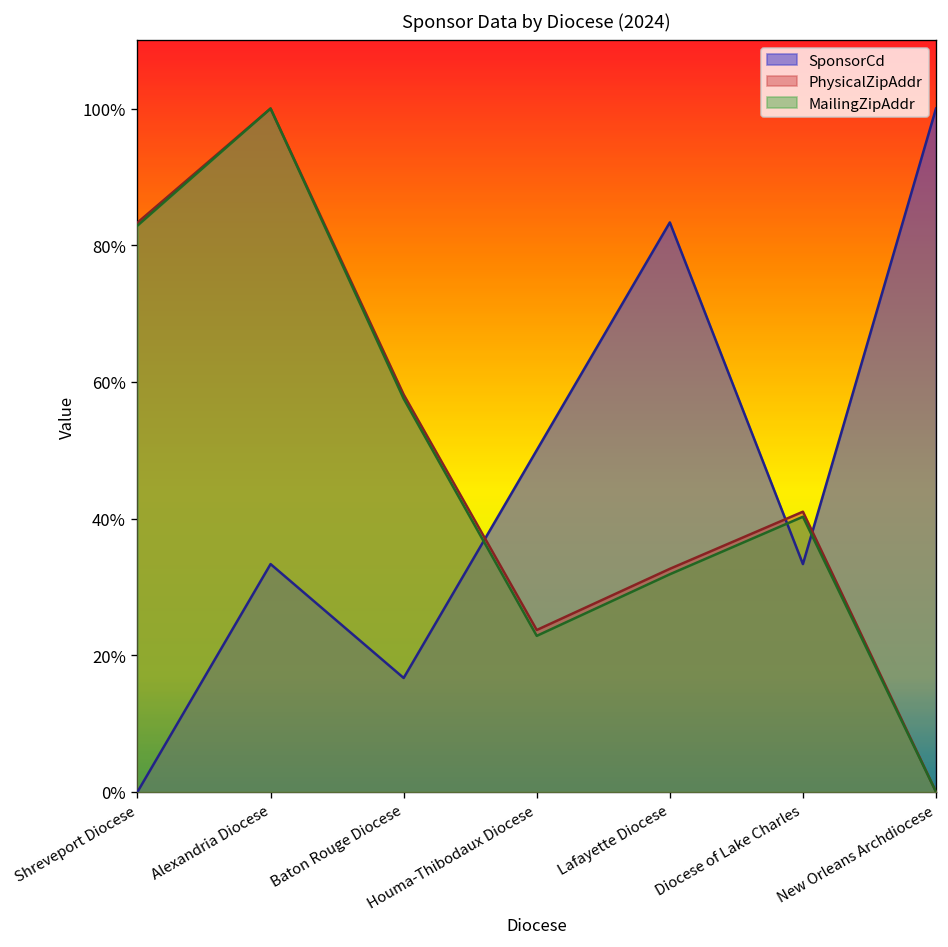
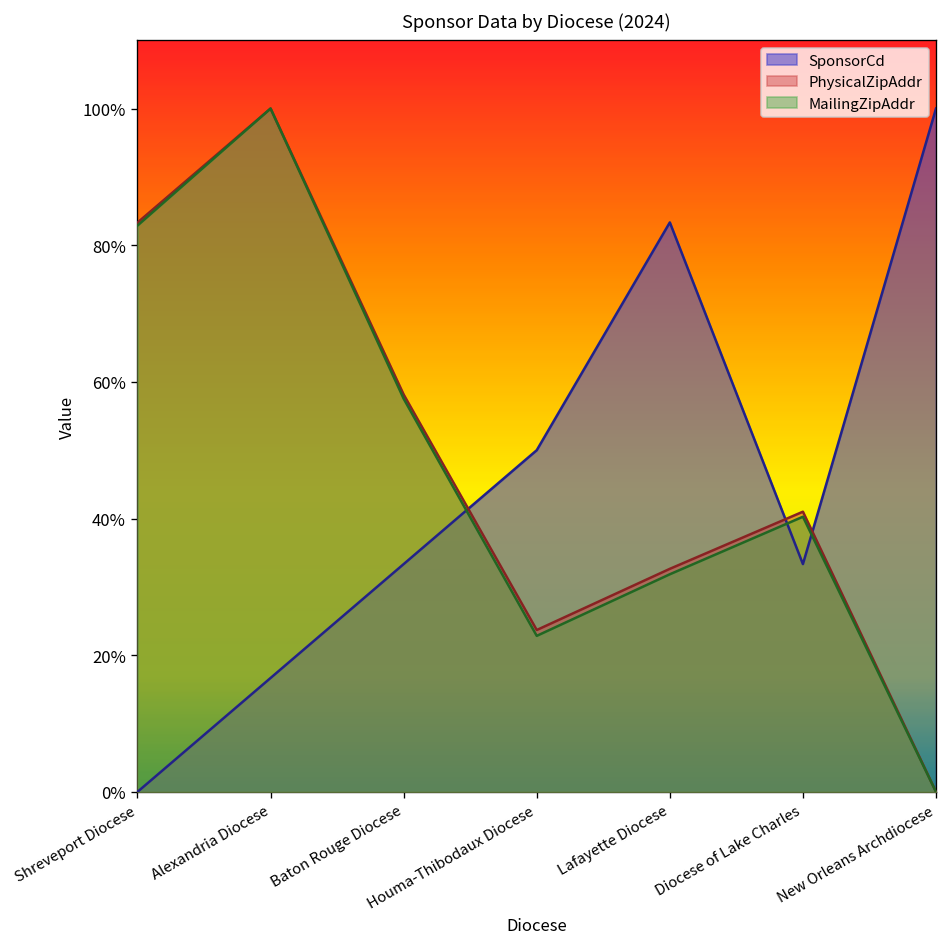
  {
    "SponsorCd": {
      "Shreveport Diocese": "0%",
-     "Alexandria Diocese": "33%",
-     "Baton Rouge Diocese": "17%",
+     "Alexandria Diocese": "17%",
+     "Baton Rouge Diocese": "33%",
      "Houma-Thibodaux Diocese": "50%",
      "Lafayette Diocese": "83%",
      "Diocese of Lake Charles": "33%",
      "New Orleans Archdiocese": "100%"
    },
    "PhysicalZipAddr": {
      "Baton Rouge Diocese": "58%",
      "Houma-Thibodaux Diocese": "24%",
      "Lafayette Diocese": "33%",
      "Diocese of Lake Charles": "41%"
    },
    "MailingZipAddr": {
      "Baton Rouge Diocese": "58%",
      "Houma-Thibodaux Diocese": "23%",
      "Lafayette Diocese": "32%",
      "Diocese of Lake Charles": "40%"
    }
  }
